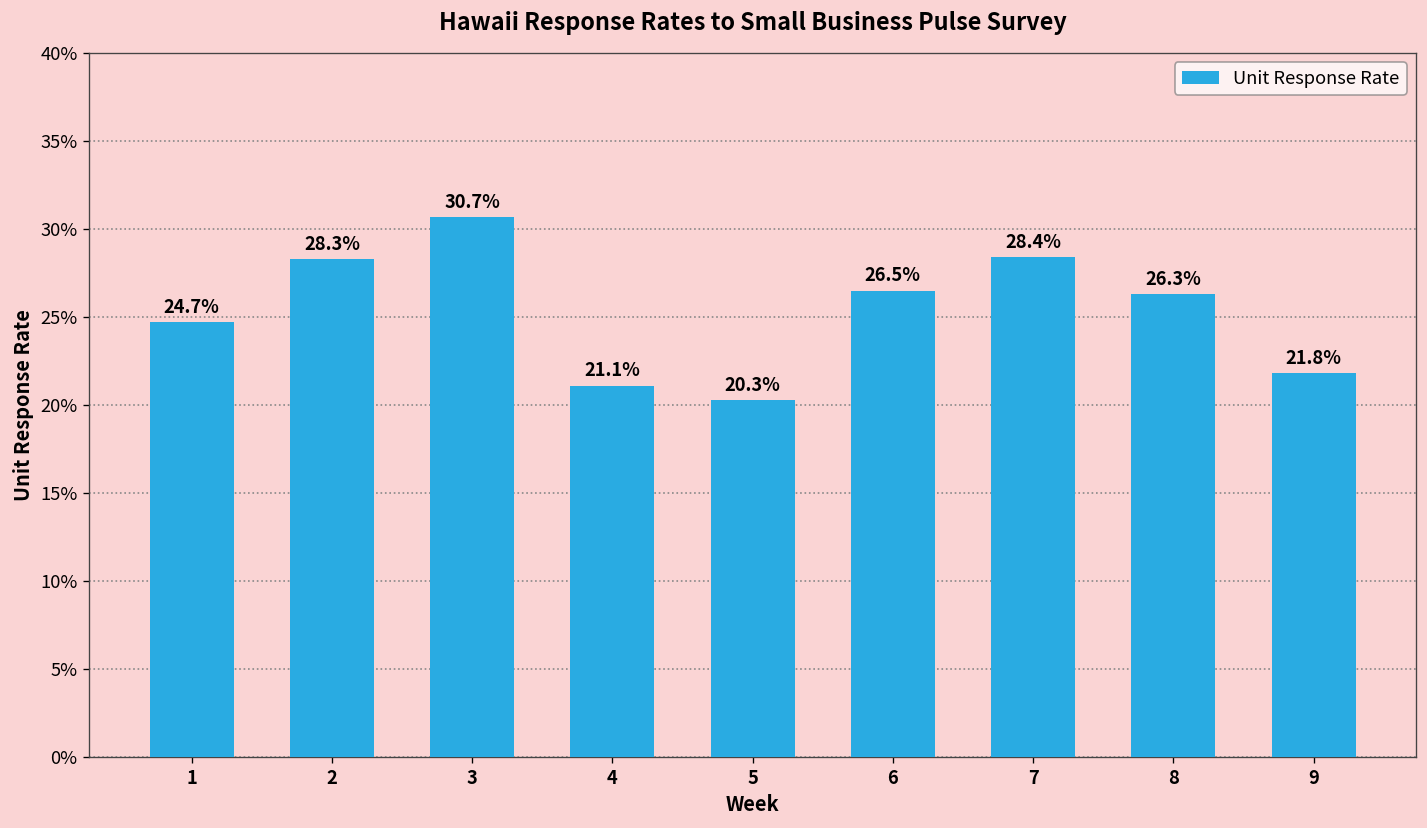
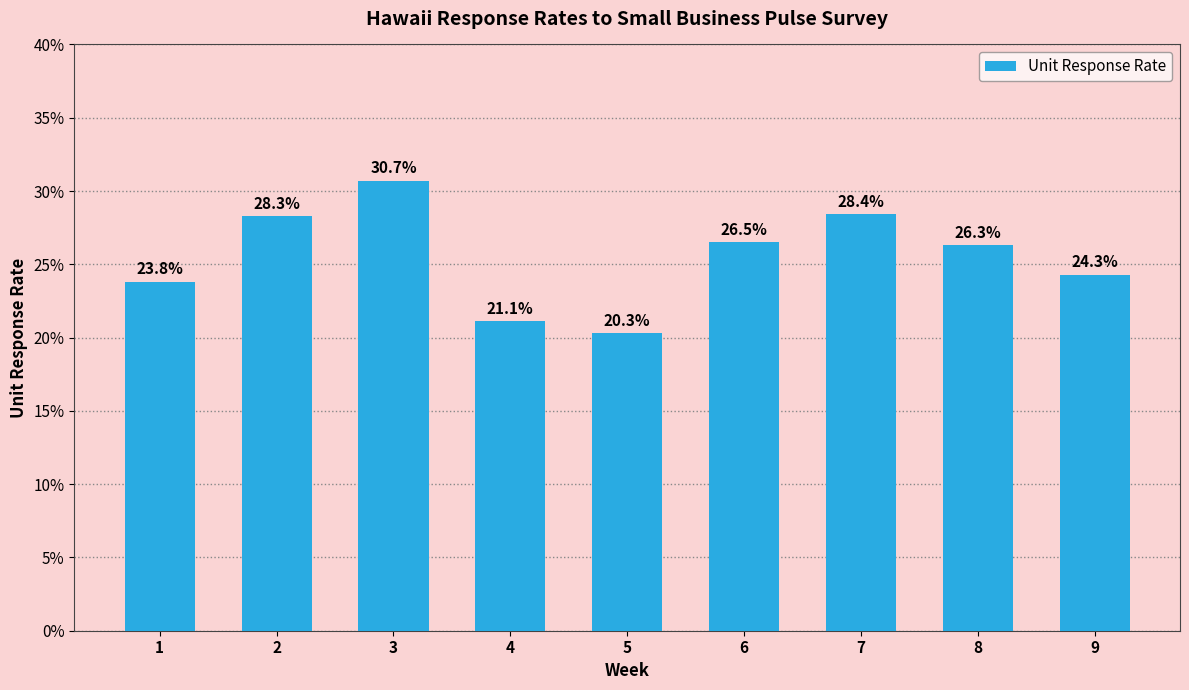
  {
-   "1": "24.7%",
+   "1": "23.8%",
    "2": "28.3%",
    "3": "30.7%",
    "4": "21.1%",
    "5": "20.3%",
    "6": "26.5%",
    "7": "28.4%",
    "8": "26.3%",
-   "9": "21.8%"
+   "9": "24.3%"
  }
